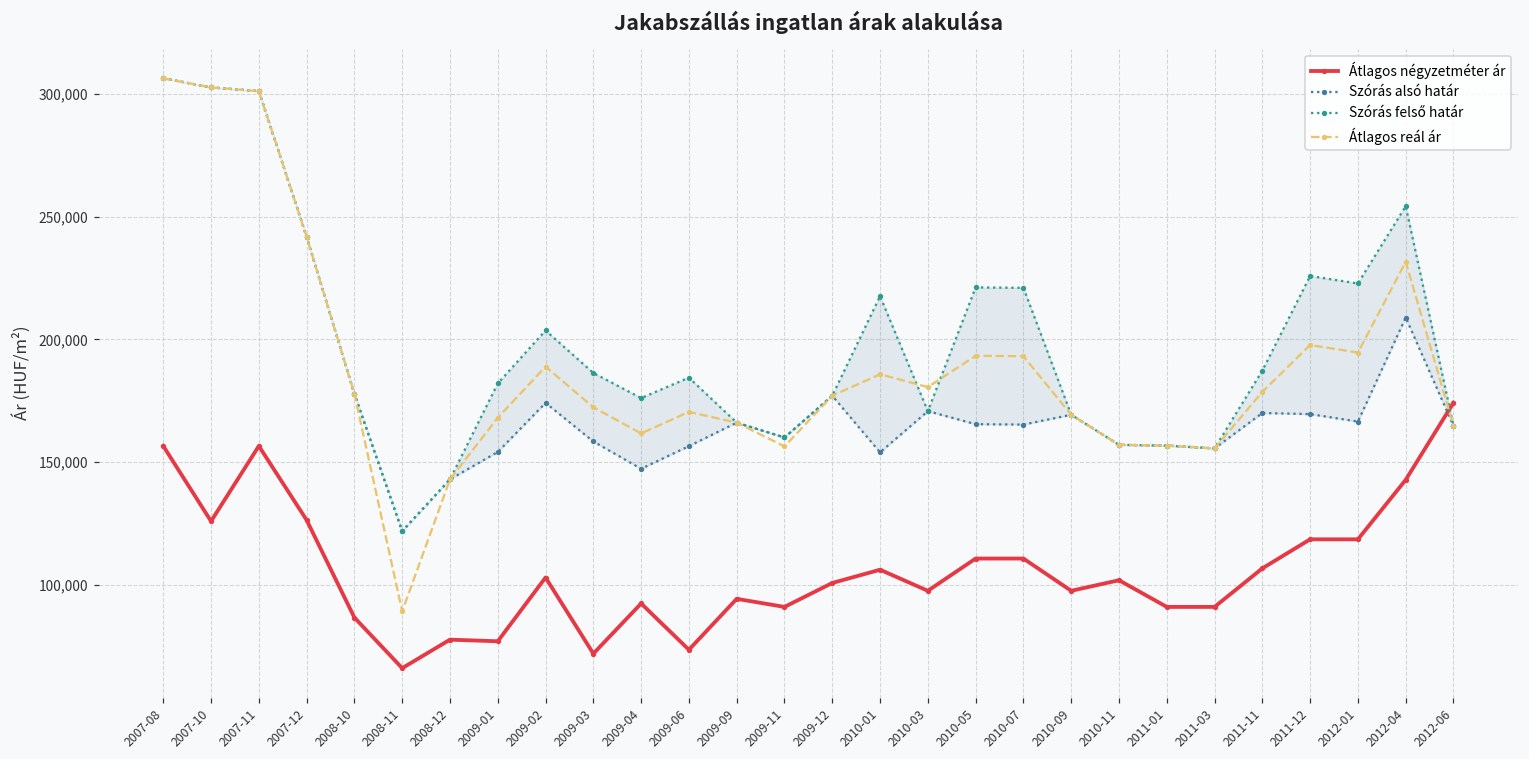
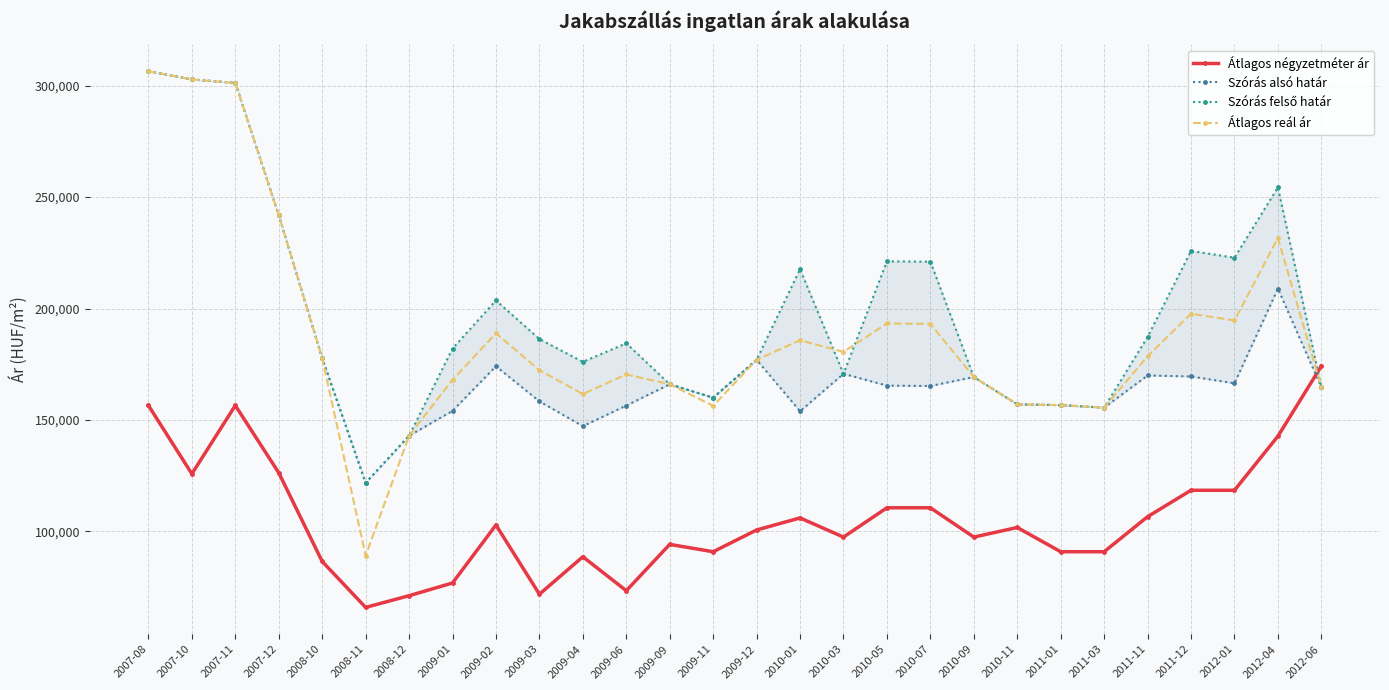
  {
    "Átlagos négyzetméter ár": {
      "2007-08": "157,000",
      "2007-10": "126,000",
      "2007-11": "157,000",
      "2007-12": "126,000",
      "2008-10": "87,000",
      "2008-11": "66,000",
-     "2008-12": "78,000",
+     "2008-12": "71,000",
      "2009-01": "77,000",
      "2009-02": "103,000",
      "2009-03": "72,000",
-     "2009-04": "92,000",
+     "2009-04": "89,000",
      "2009-06": "73,000",
      "2009-09": "94,000",
      "2009-11": "91,000",
      "2009-12": "101,000",
      "2010-01": "106,000",
      "2010-03": "97,000",
      "2010-05": "111,000",
      "2010-07": "111,000",
      "2010-09": "97,000",
      "2010-11": "102,000",
      "2011-01": "91,000",
      "2011-03": "91,000",
      "2011-11": "107,000",
      "2011-12": "118,000",
      "2012-01": "118,000",
      "2012-04": "143,000",
      "2012-06": "174,000"
    },
    "Átlagos reál ár": {
      "2008-11": "89,000",
      "2009-01": "168,000",
      "2009-02": "189,000",
      "2009-03": "172,000",
      "2009-04": "162,000",
      "2009-06": "170,000",
      "2009-11": "156,000",
      "2010-01": "186,000",
      "2010-03": "181,000",
      "2010-05": "193,000",
      "2010-07": "193,000",
      "2011-11": "179,000",
      "2011-12": "198,000",
      "2012-01": "195,000",
      "2012-04": "232,000"
    }
  }
